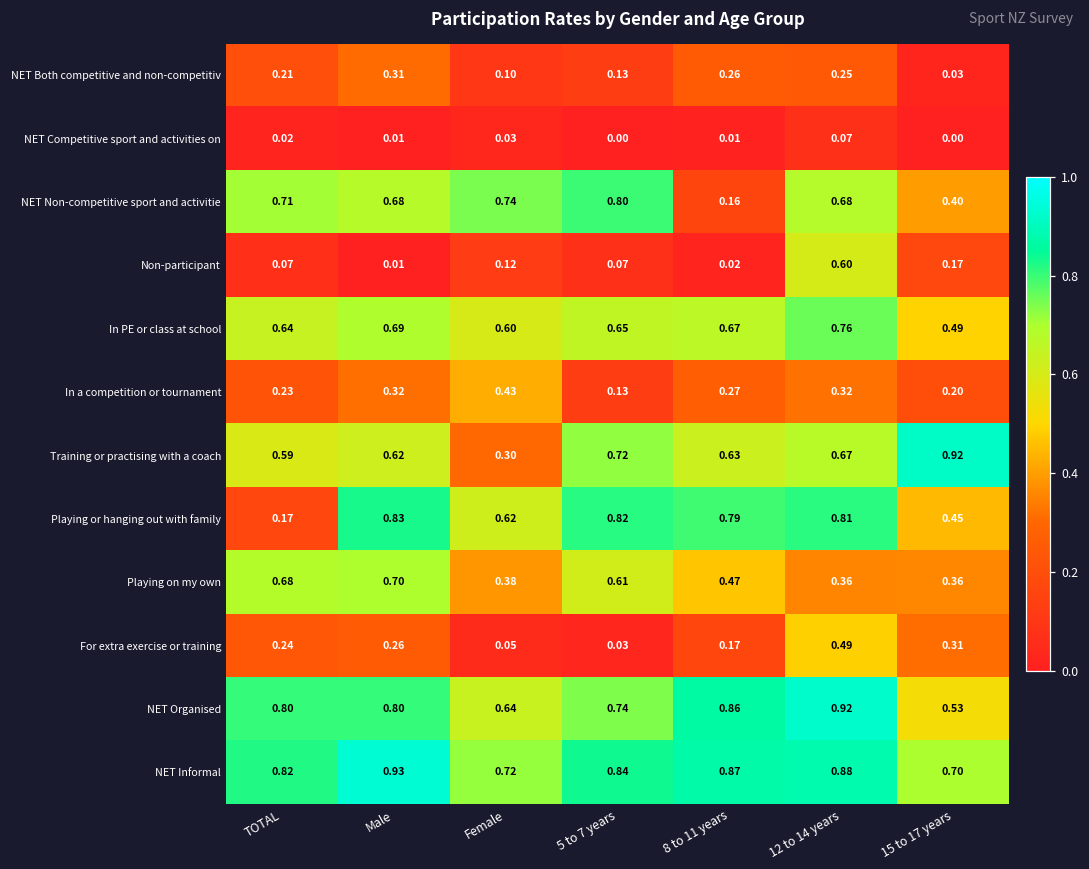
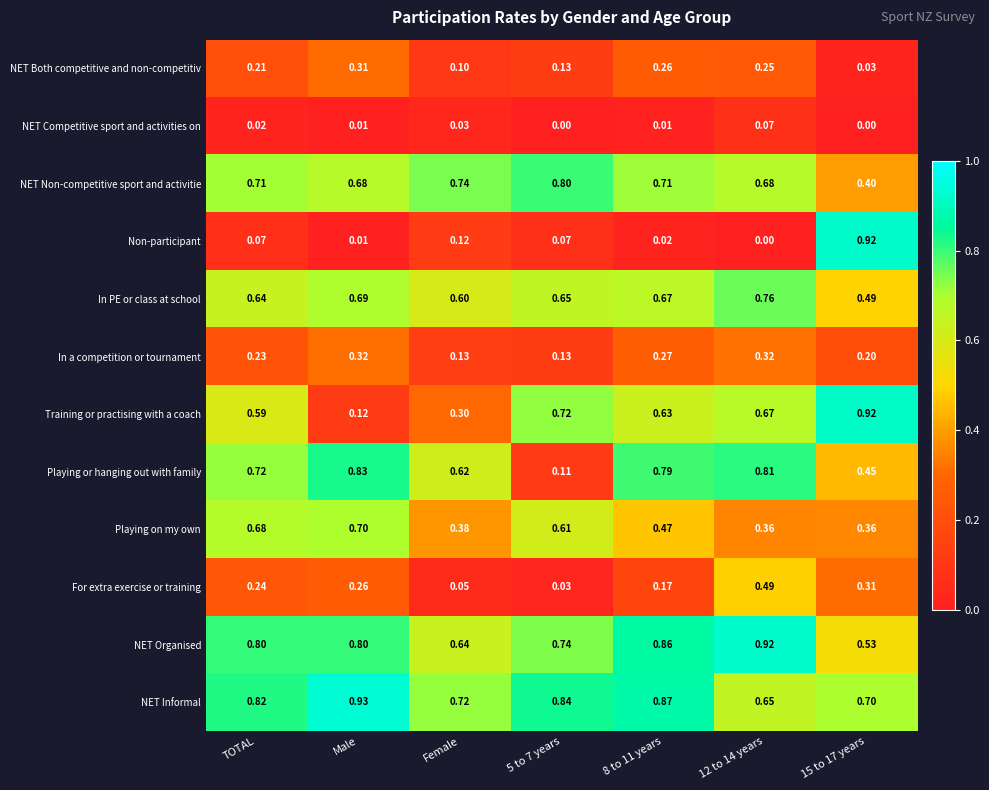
  {
    "NET Both competitive and non-competitiv": {
      "TOTAL": 0.21,
      "Male": 0.31,
      "Female": 0.10,
      "5 to 7 years": 0.13,
      "8 to 11 years": 0.26,
      "12 to 14 years": 0.25,
      "15 to 17 years": 0.03
    },
    "NET Competitive sport and activities on": {
      "TOTAL": 0.02,
      "Male": 0.01,
      "Female": 0.03,
      "5 to 7 years": 0.00,
      "8 to 11 years": 0.01,
      "12 to 14 years": 0.07,
      "15 to 17 years": 0.00
    },
    "NET Non-competitive sport and activitie": {
      "TOTAL": 0.71,
      "Male": 0.68,
      "Female": 0.74,
      "5 to 7 years": 0.80,
-     "8 to 11 years": 0.16,
+     "8 to 11 years": 0.71,
      "12 to 14 years": 0.68,
      "15 to 17 years": 0.40
    },
    "Non-participant": {
      "TOTAL": 0.07,
      "Male": 0.01,
      "Female": 0.12,
      "5 to 7 years": 0.07,
      "8 to 11 years": 0.02,
-     "12 to 14 years": 0.60,
-     "15 to 17 years": 0.17
+     "12 to 14 years": 0.00,
+     "15 to 17 years": 0.92
    },
    "In PE or class at school": {
      "TOTAL": 0.64,
      "Male": 0.69,
      "Female": 0.60,
      "5 to 7 years": 0.65,
      "8 to 11 years": 0.67,
      "12 to 14 years": 0.76,
      "15 to 17 years": 0.49
    },
    "In a competition or tournament": {
      "TOTAL": 0.23,
      "Male": 0.32,
-     "Female": 0.43,
+     "Female": 0.13,
      "5 to 7 years": 0.13,
      "8 to 11 years": 0.27,
      "12 to 14 years": 0.32,
      "15 to 17 years": 0.20
    },
    "Training or practising with a coach": {
      "TOTAL": 0.59,
-     "Male": 0.62,
+     "Male": 0.12,
      "Female": 0.30,
      "5 to 7 years": 0.72,
      "8 to 11 years": 0.63,
      "12 to 14 years": 0.67,
      "15 to 17 years": 0.92
    },
    "Playing or hanging out with family": {
-     "TOTAL": 0.17,
+     "TOTAL": 0.72,
      "Male": 0.83,
      "Female": 0.62,
-     "5 to 7 years": 0.82,
+     "5 to 7 years": 0.11,
      "8 to 11 years": 0.79,
      "12 to 14 years": 0.81,
      "15 to 17 years": 0.45
    },
    "Playing on my own": {
      "TOTAL": 0.68,
      "Male": 0.70,
      "Female": 0.38,
      "5 to 7 years": 0.61,
      "8 to 11 years": 0.47,
      "12 to 14 years": 0.36,
      "15 to 17 years": 0.36
    },
    "For extra exercise or training": {
      "TOTAL": 0.24,
      "Male": 0.26,
      "Female": 0.05,
      "5 to 7 years": 0.03,
      "8 to 11 years": 0.17,
      "12 to 14 years": 0.49,
      "15 to 17 years": 0.31
    },
    "NET Organised": {
      "TOTAL": 0.80,
      "Male": 0.80,
      "Female": 0.64,
      "5 to 7 years": 0.74,
      "8 to 11 years": 0.86,
      "12 to 14 years": 0.92,
      "15 to 17 years": 0.53
    },
    "NET Informal": {
      "TOTAL": 0.82,
      "Male": 0.93,
      "Female": 0.72,
      "5 to 7 years": 0.84,
      "8 to 11 years": 0.87,
-     "12 to 14 years": 0.88,
+     "12 to 14 years": 0.65,
      "15 to 17 years": 0.70
    }
  }
